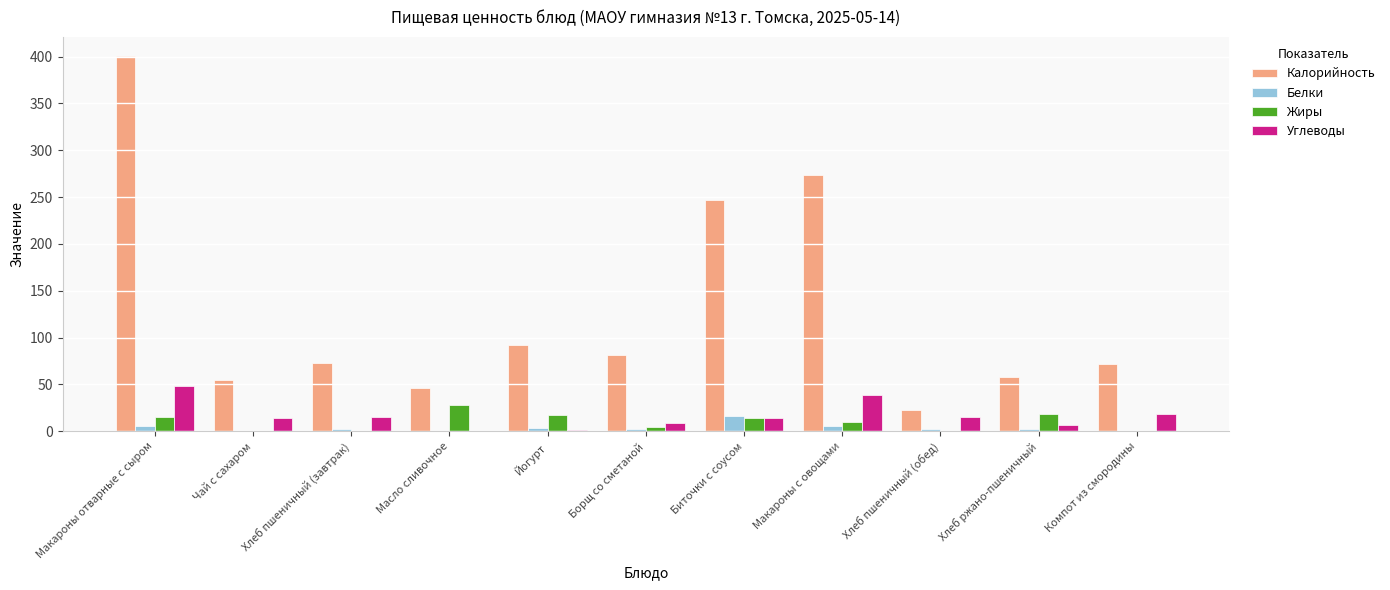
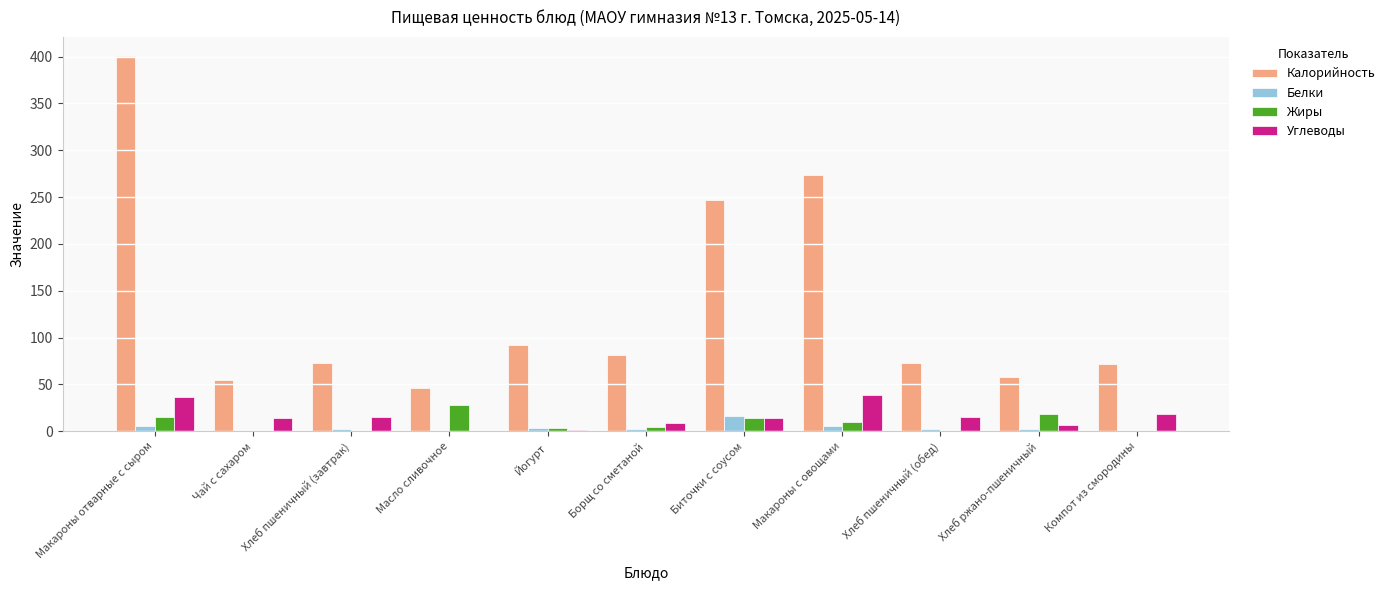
  {
    "Калорийность": {
      "Макароны отварные с сыром": 400,
      "Чай с сахаром": 60,
      "Хлеб пшеничный (завтрак)": 70,
      "Масло сливочное": 50,
      "Йогурт": 90,
      "Борщ со сметаной": 80,
      "Биточки с соусом": 250,
      "Макароны с овощами": 270,
-     "Хлеб пшеничный (обед)": 20,
+     "Хлеб пшеничный (обед)": 70,
      "Хлеб ржано-пшеничный": 60,
      "Компот из смородины": 70
    },
    "Белки": {
      "Макароны отварные с сыром": 10,
      "Чай с сахаром": 0,
      "Йогурт": 0,
      "Биточки с соусом": 20,
      "Макароны с овощами": 10,
      "Компот из смородины": 0
    },
    "Жиры": {
      "Макароны отварные с сыром": 20,
      "Чай с сахаром": 0,
      "Хлеб пшеничный (завтрак)": 0,
      "Масло сливочное": 30,
-     "Йогурт": 20,
+     "Йогурт": 0,
      "Борщ со сметаной": 10,
      "Биточки с соусом": 10,
      "Макароны с овощами": 10,
      "Хлеб пшеничный (обед)": 0,
      "Хлеб ржано-пшеничный": 20,
      "Компот из смородины": 0
    },
    "Углеводы": {
-     "Макароны отварные с сыром": 50,
+     "Макароны отварные с сыром": 40,
      "Чай с сахаром": 10,
      "Хлеб пшеничный (завтрак)": 20,
      "Борщ со сметаной": 10,
      "Биточки с соусом": 10,
      "Макароны с овощами": 40,
      "Хлеб пшеничный (обед)": 20,
      "Хлеб ржано-пшеничный": 10,
      "Компот из смородины": 20
    }
  }
